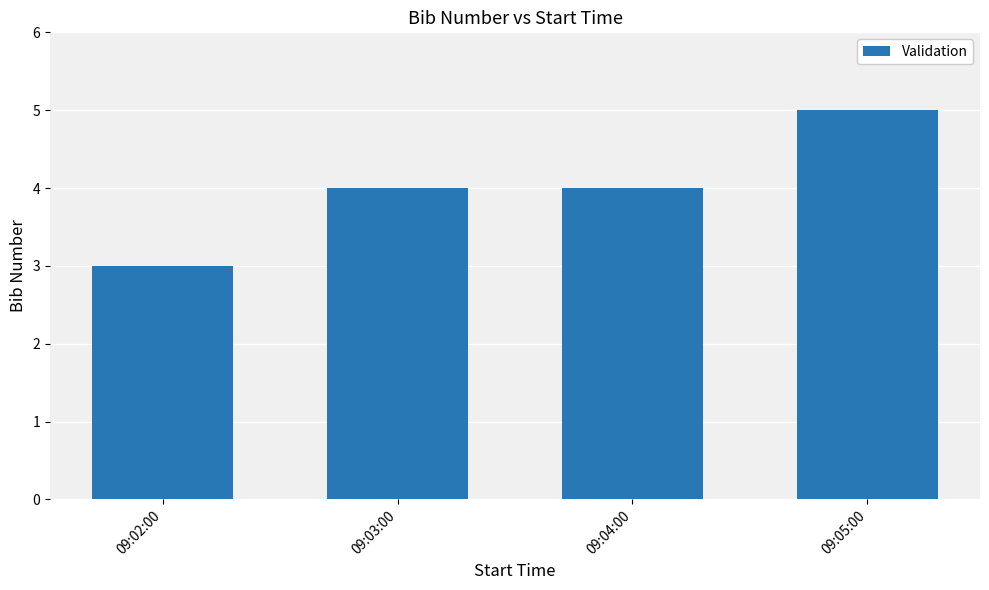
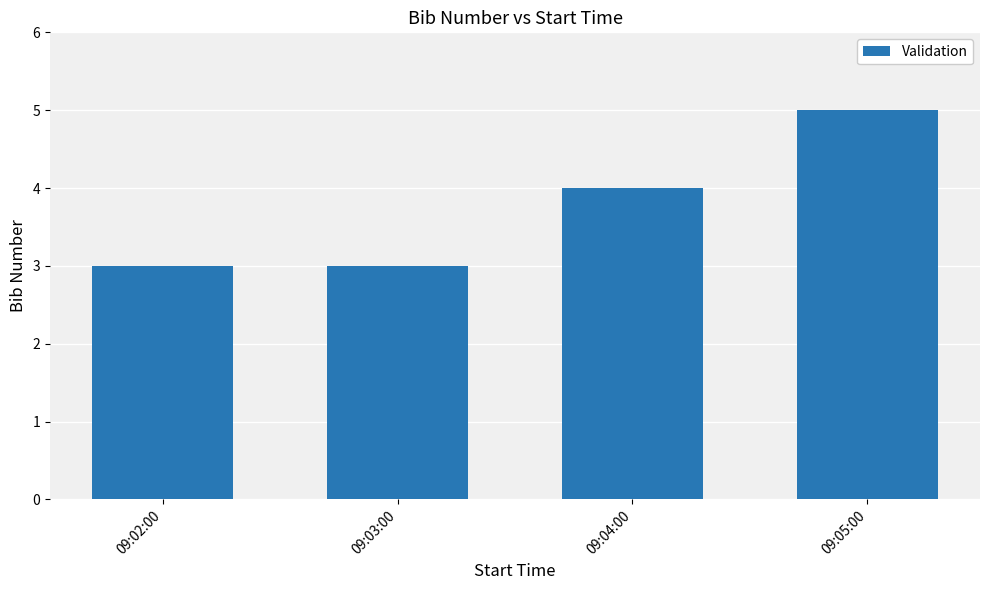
  {
    "09:02:00": 3,
-   "09:03:00": 4,
+   "09:03:00": 3,
    "09:04:00": 4,
    "09:05:00": 5
  }
